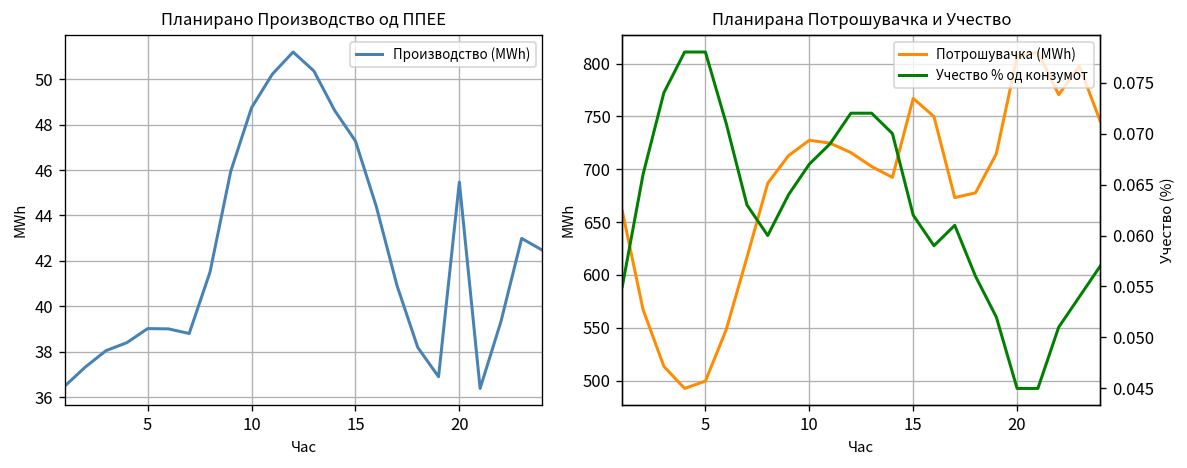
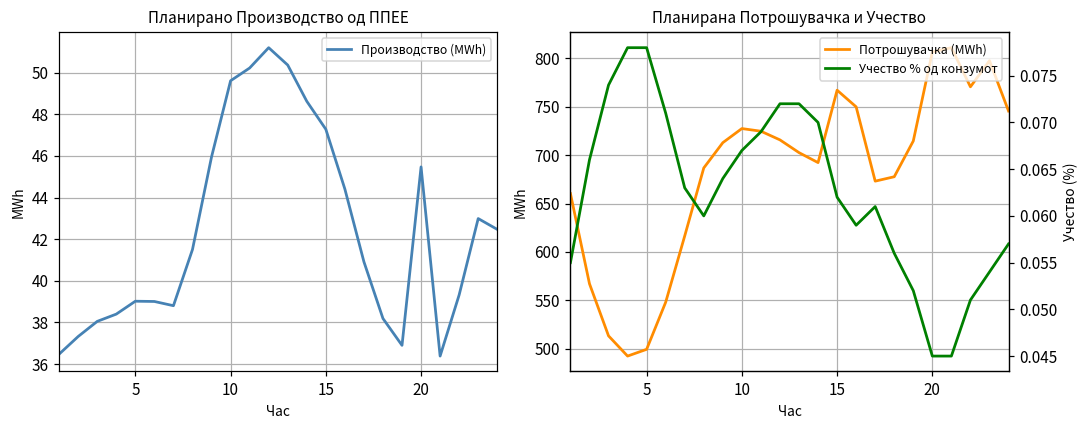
  {
    "Планирано Производство од ППЕЕ": {
      "5": 39.0,
-     "10": 48.7,
+     "10": 49.6,
      "15": 47.3,
      "20": 45.5
    }
  }
